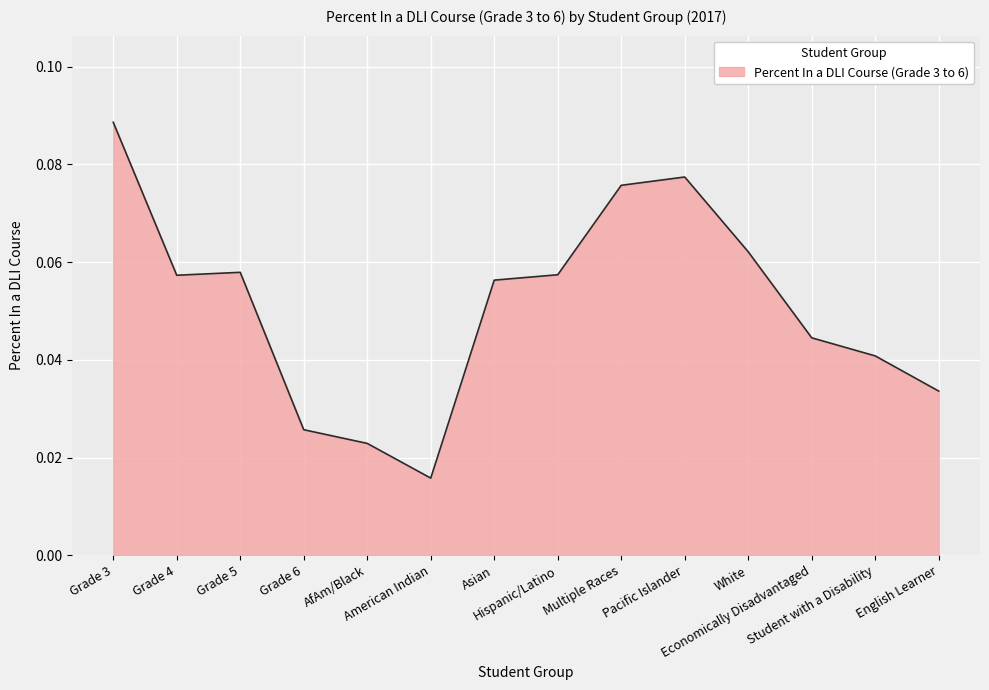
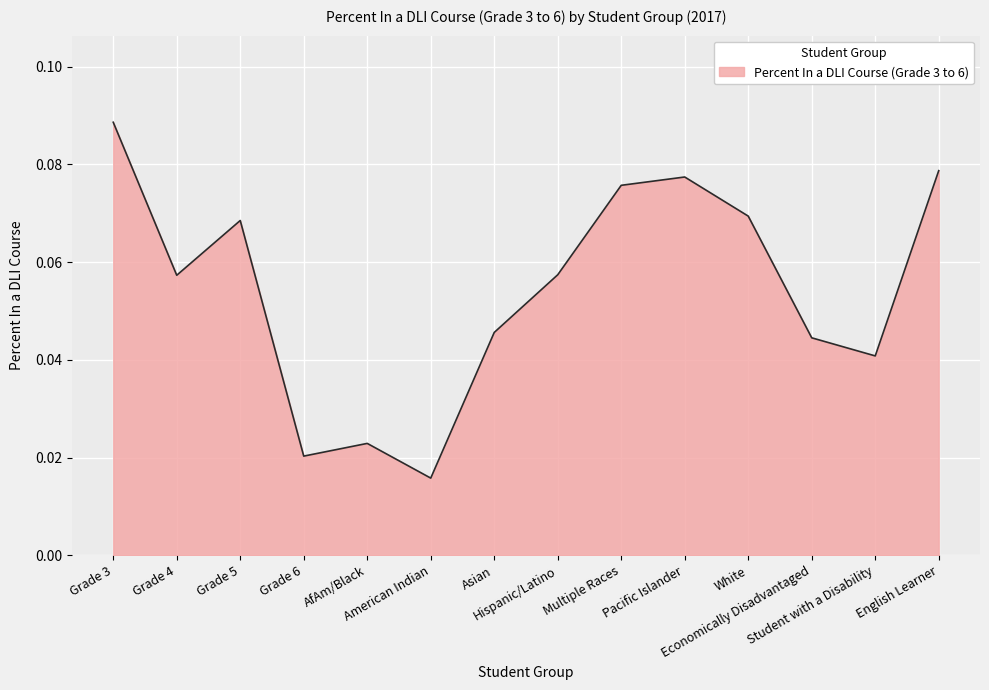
  {
    "Grade 3": 0.089,
    "Grade 4": 0.057,
-   "Grade 5": 0.058,
-   "Grade 6": 0.026,
+   "Grade 5": 0.069,
+   "Grade 6": 0.020,
    "AfAm/Black": 0.023,
    "American Indian": 0.016,
-   "Asian": 0.056,
+   "Asian": 0.046,
    "Hispanic/Latino": 0.057,
    "Multiple Races": 0.076,
    "Pacific Islander": 0.077,
-   "White": 0.062,
+   "White": 0.069,
    "Economically Disadvantaged": 0.045,
    "Student with a Disability": 0.041,
-   "English Learner": 0.034
+   "English Learner": 0.079
  }
